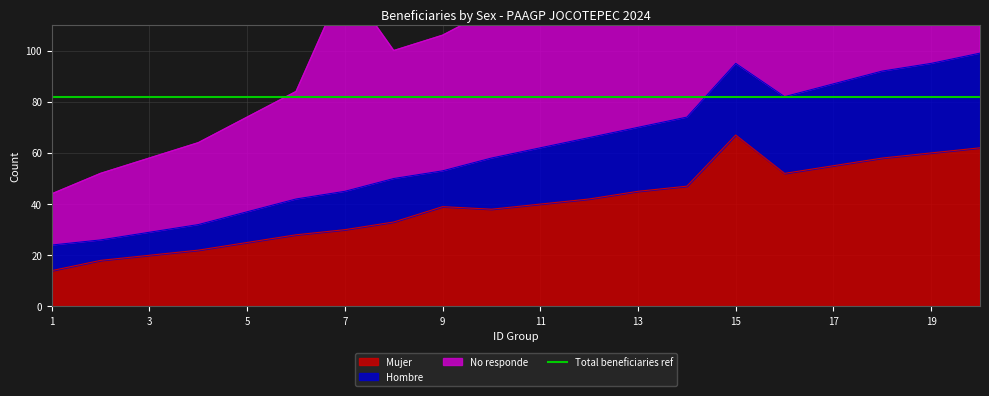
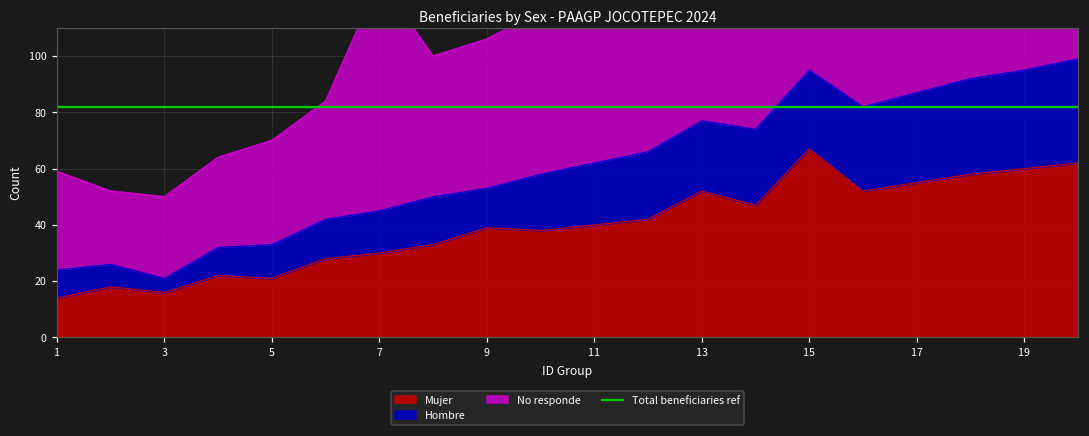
  {
    "Mujer": {
      "1": 14,
-     "3": 20,
-     "5": 25,
+     "3": 16,
+     "5": 21,
      "7": 30,
      "9": 39,
      "11": 40,
-     "13": 45,
+     "13": 52,
      "15": 67,
      "17": 55,
      "19": 60
    },
    "Hombre": {
      "1": 10,
-     "3": 9,
+     "3": 5,
      "5": 12,
      "7": 15,
      "9": 14,
      "11": 22,
      "13": 25,
      "15": 28,
      "17": 32,
      "19": 35
    },
    "No responde": {
-     "1": 20,
+     "1": 35,
      "3": 29,
      "5": 37,
      "9": 53
    }
  }
